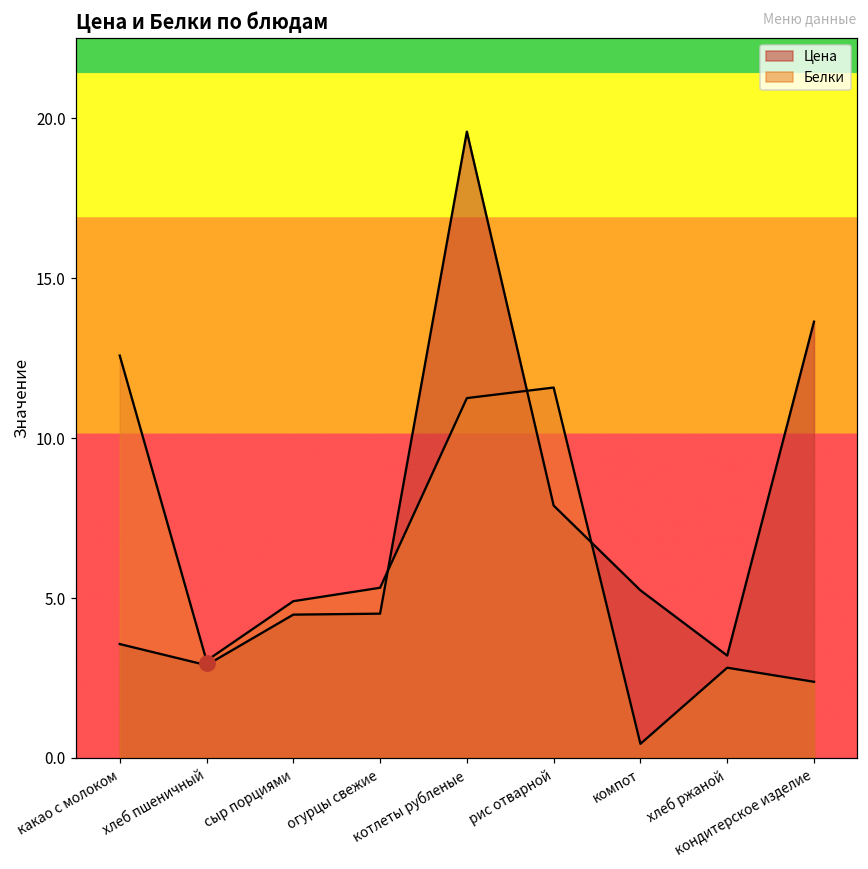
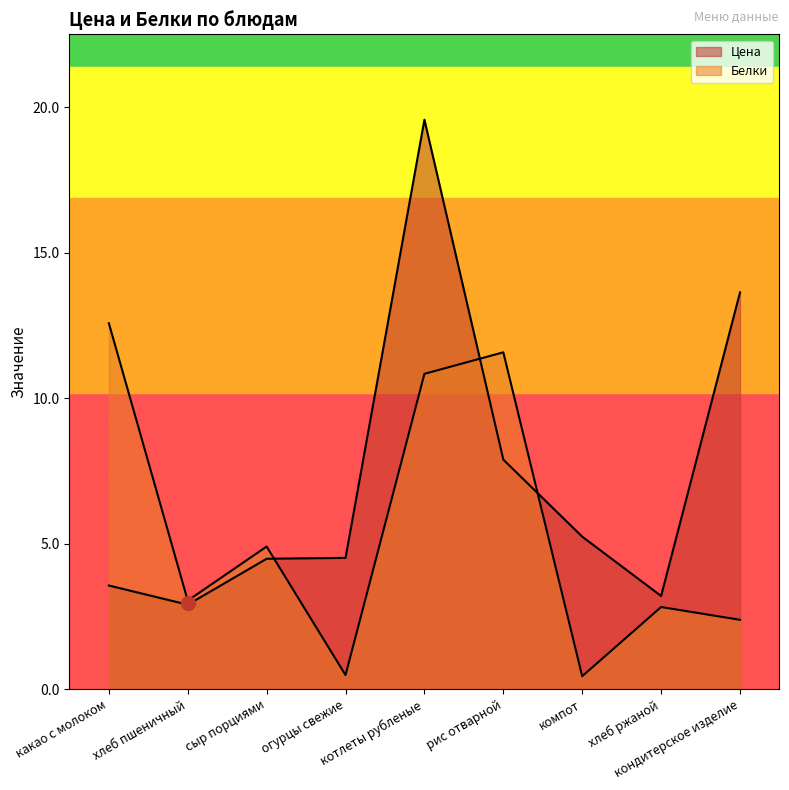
  {
    "Белки": {
      "какао с молоком": 12.6,
      "сыр порциями": 4.9,
-     "огурцы свежие": 5.3,
-     "котлеты рубленые": 11.3,
+     "огурцы свежие": 0.5,
+     "котлеты рубленые": 10.8,
      "рис отварной": 11.6,
      "компот": 0.4,
      "хлеб ржаной": 2.8,
      "кондитерское изделие": 2.4
    }
  }
